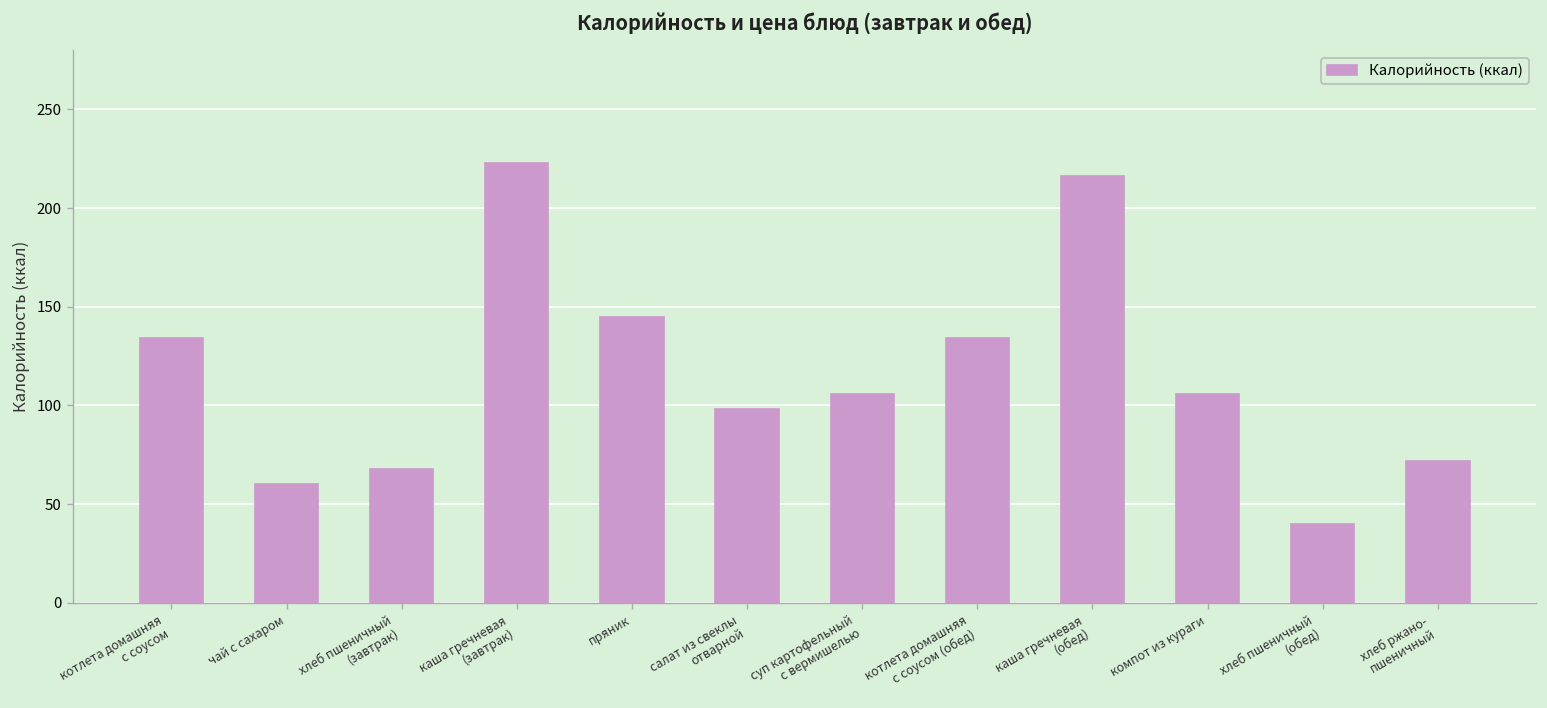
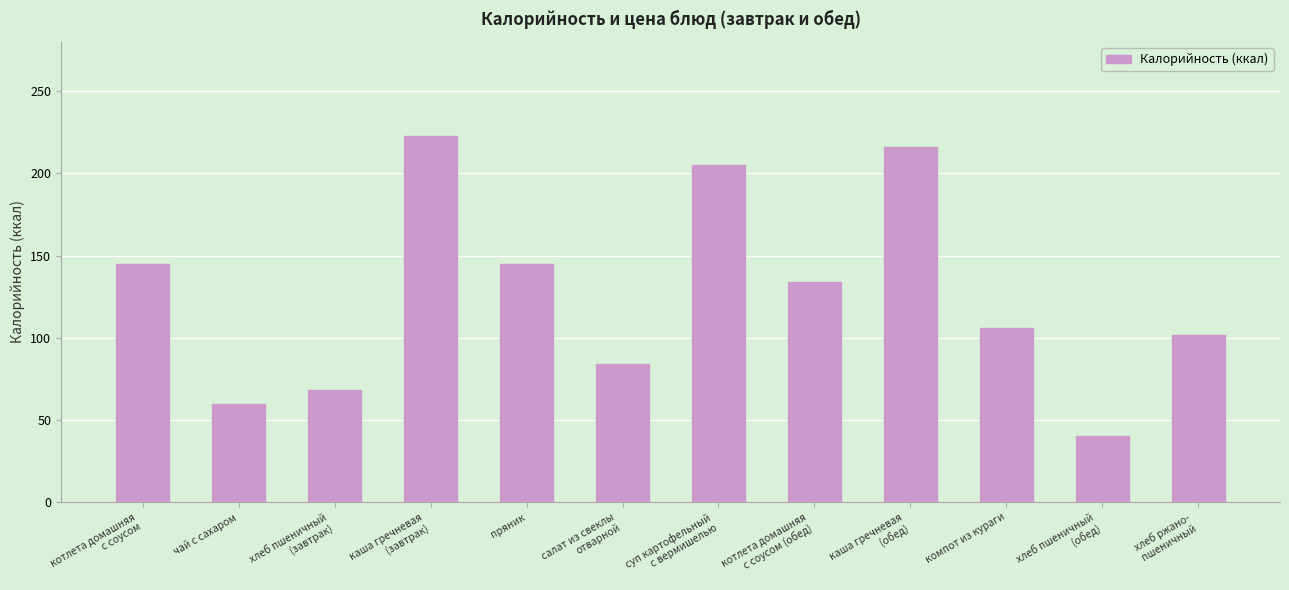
  {
-   "котлета домашняя с соусом": 134,
+   "котлета домашняя с соусом": 145,
    "чай с сахаром": 60,
    "хлеб пшеничный (завтрак)": 68,
    "каша гречневая (завтрак)": 223,
    "пряник": 145,
-   "салат из свеклы отварной": 98,
-   "суп картофельный с вермишелью": 106,
+   "салат из свеклы отварной": 84,
+   "суп картофельный с вермишелью": 205,
    "котлета домашняя с соусом (обед)": 134,
    "каша гречневая (обед)": 216,
    "компот из кураги": 106,
    "хлеб пшеничный (обед)": 40,
-   "хлеб ржано- пшеничный": 72
+   "хлеб ржано- пшеничный": 102
  }
